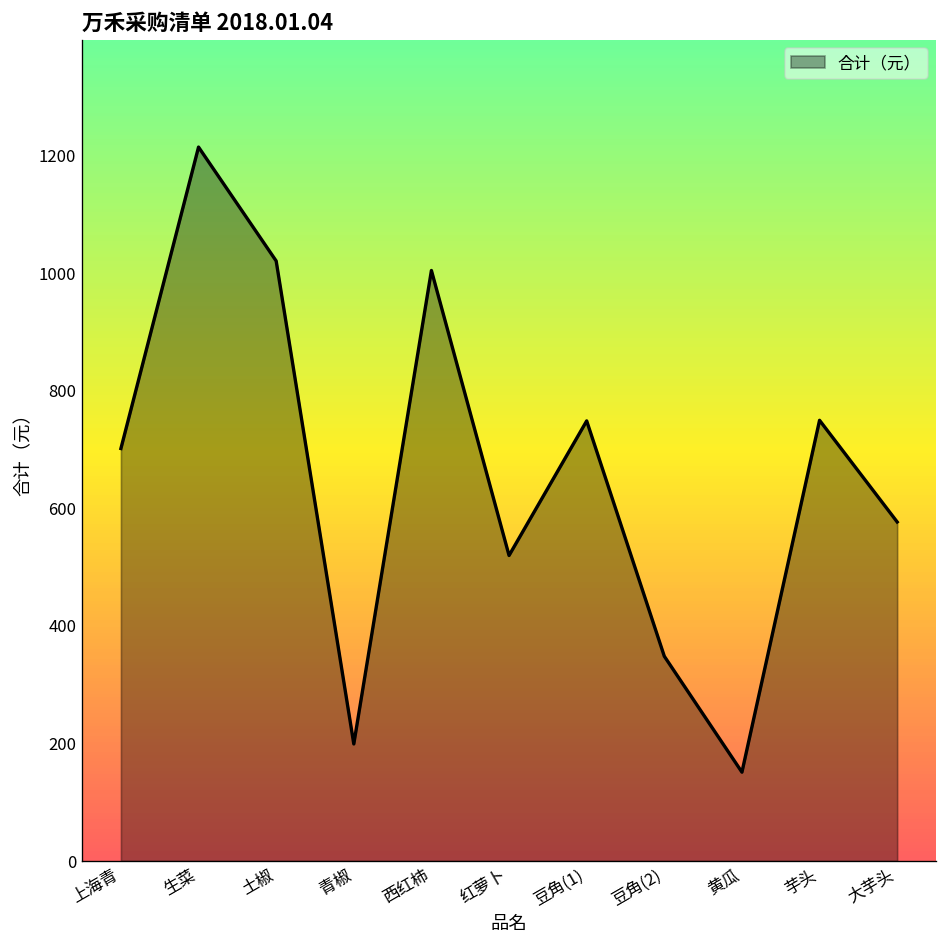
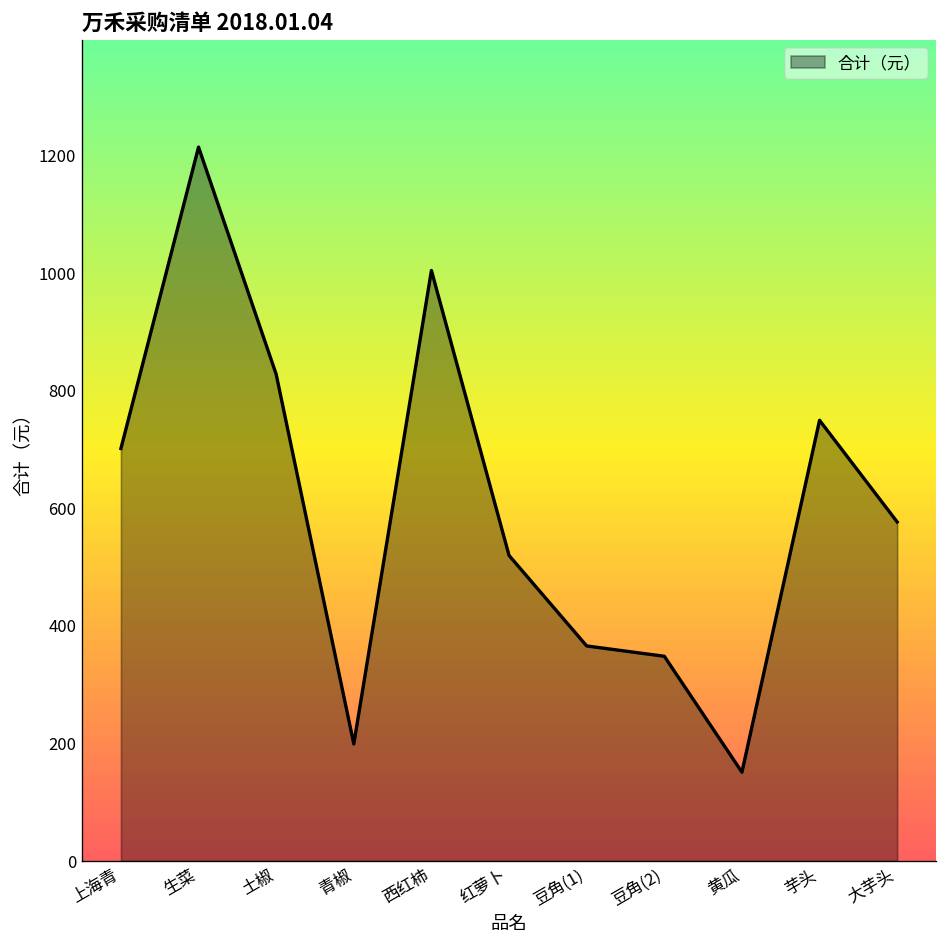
  {
    "上海青": 700,
    "生菜": 1220,
-   "土椒": 1020,
+   "土椒": 830,
    "青椒": 200,
    "西红柿": 1010,
    "红萝卜": 520,
-   "豆角(1)": 750,
+   "豆角(1)": 370,
    "豆角(2)": 350,
    "黄瓜": 150,
    "芋头": 750,
    "大芋头": 580
  }
